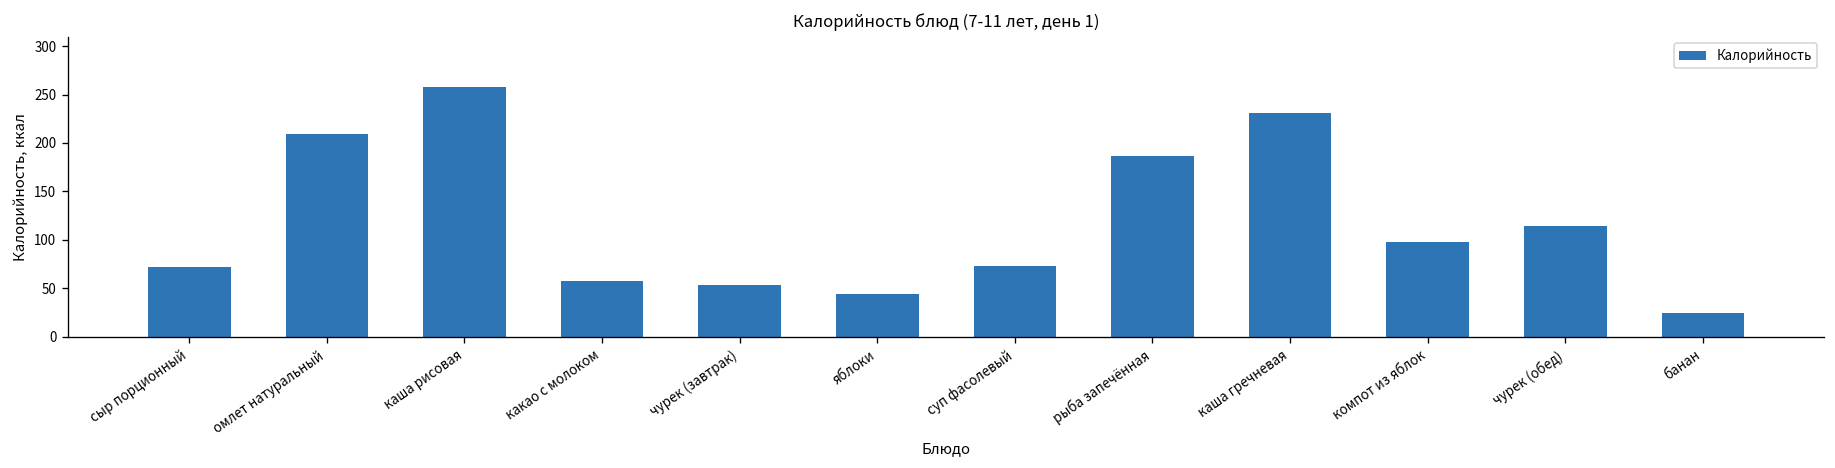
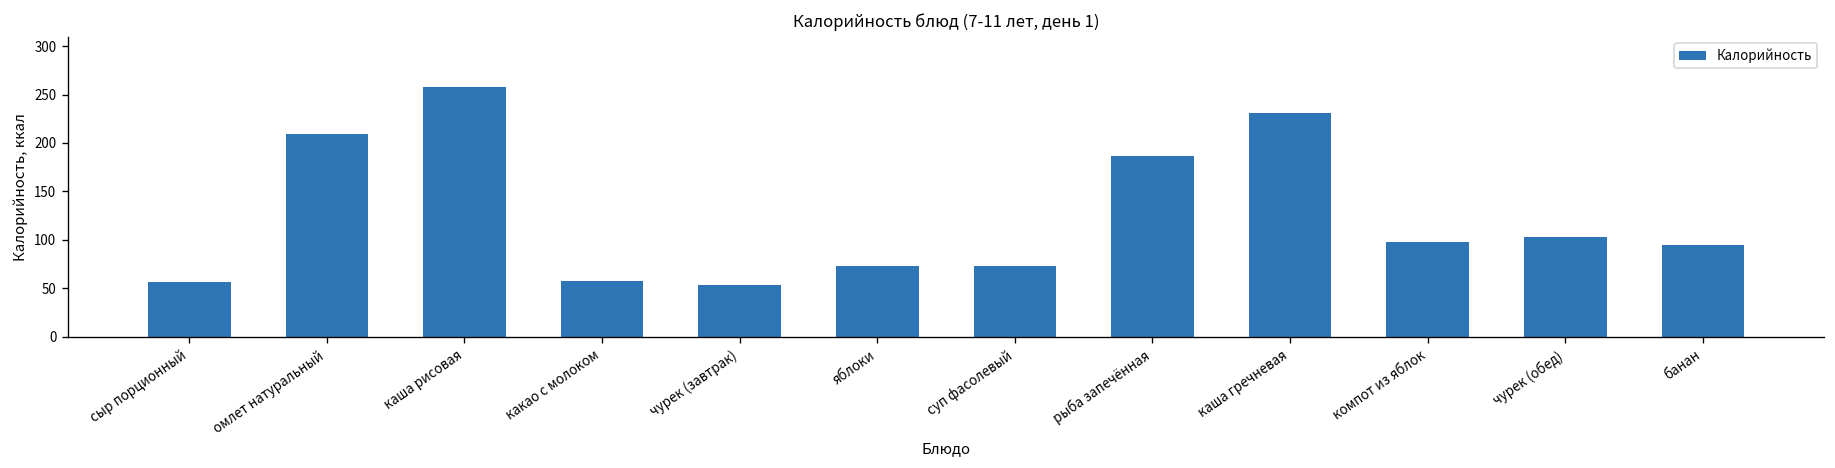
  {
-   "сыр порционный": 70,
+   "сыр порционный": 60,
    "омлет натуральный": 210,
    "каша рисовая": 260,
    "какао с молоком": 60,
    "чурек (завтрак)": 50,
-   "яблоки": 40,
+   "яблоки": 70,
    "суп фасолевый": 70,
    "рыба запечённая": 190,
    "каша гречневая": 230,
    "компот из яблок": 100,
-   "чурек (обед)": 110,
-   "банан": 20
+   "чурек (обед)": 100,
+   "банан": 100
  }
